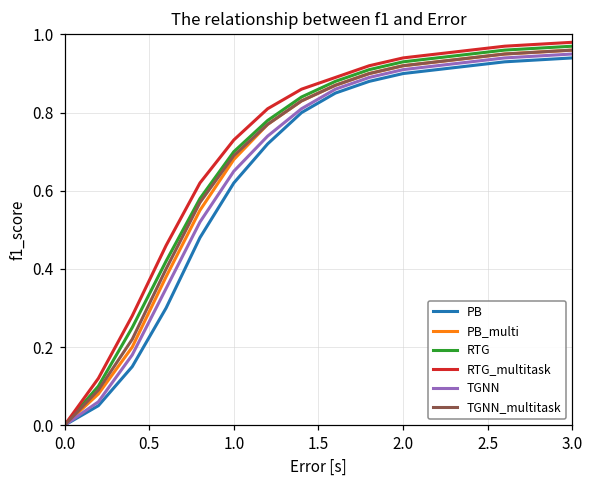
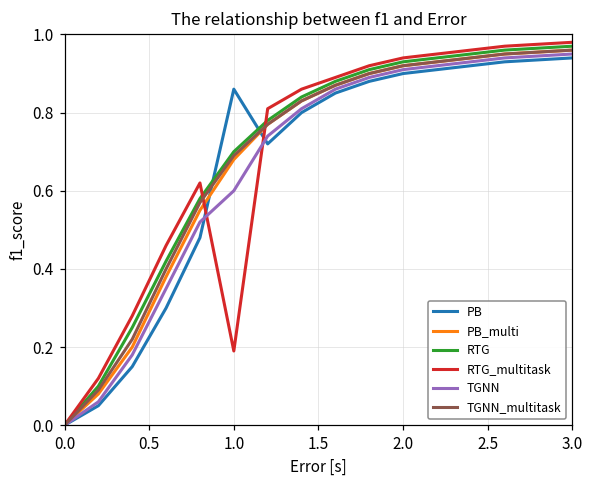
  {
    "PB": {
-     "1.0": 0.62,
+     "1.0": 0.86,
      "2.0": 0.90,
      "3.0": 0.94
    },
    "PB_multi": {
      "1.0": 0.68
    },
    "RTG": {
      "1.0": 0.70,
      "2.0": 0.93,
      "3.0": 0.97
    },
    "RTG_multitask": {
-     "1.0": 0.73,
+     "1.0": 0.19,
      "2.0": 0.94,
      "3.0": 0.98
    },
    "TGNN": {
-     "1.0": 0.65,
+     "1.0": 0.60,
      "2.0": 0.91,
      "3.0": 0.95
    },
    "TGNN_multitask": {
      "1.0": 0.69
    }
  }
